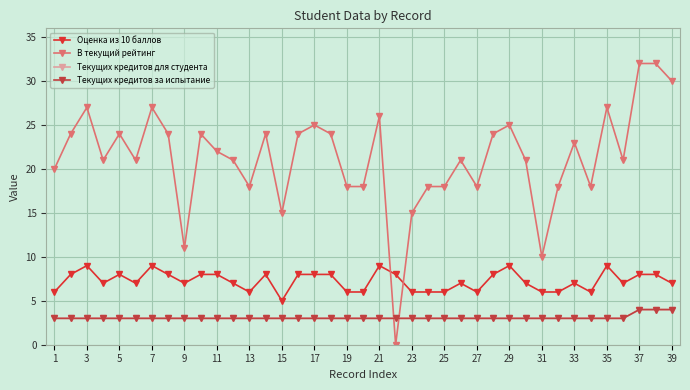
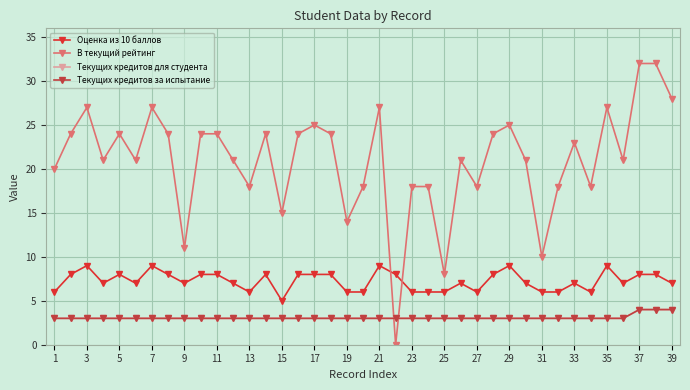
  {
    "В текущий рейтинг": {
      "1": 20,
      "3": 27,
      "5": 24,
      "7": 27,
      "9": 11,
-     "11": 22,
+     "11": 24,
      "13": 18,
      "15": 15,
      "17": 25,
-     "19": 18,
-     "21": 26,
-     "23": 15,
-     "25": 18,
+     "19": 14,
+     "21": 27,
+     "23": 18,
+     "25": 8,
      "27": 18,
      "29": 25,
      "31": 10,
      "33": 23,
      "35": 27,
      "37": 32,
-     "39": 30
+     "39": 28
    }
  }
